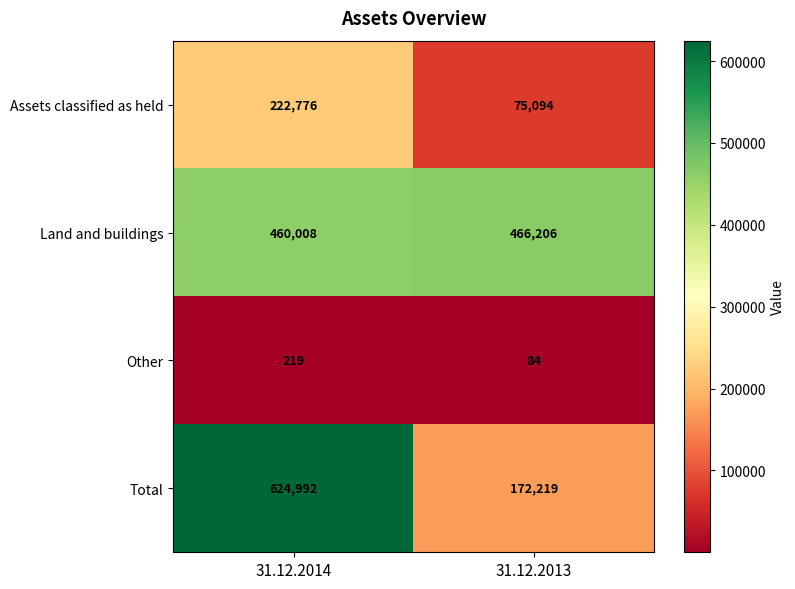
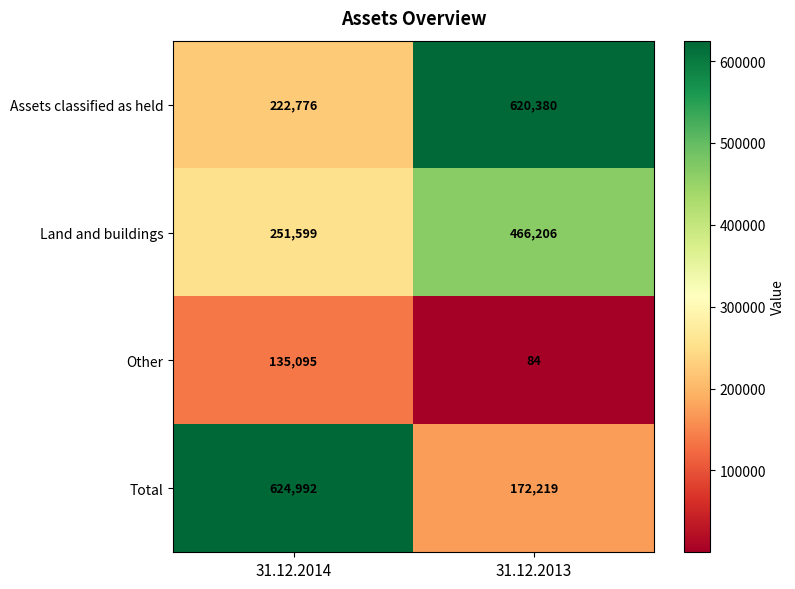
  {
    "Assets classified as held": {
      "31.12.2014": "222,776",
-     "31.12.2013": "75,094"
+     "31.12.2013": "620,380"
    },
    "Land and buildings": {
-     "31.12.2014": "460,008",
+     "31.12.2014": "251,599",
      "31.12.2013": "466,206"
    },
    "Other": {
-     "31.12.2014": "219",
+     "31.12.2014": "135,095",
      "31.12.2013": "84"
    },
    "Total": {
      "31.12.2014": "624,992",
      "31.12.2013": "172,219"
    }
  }
